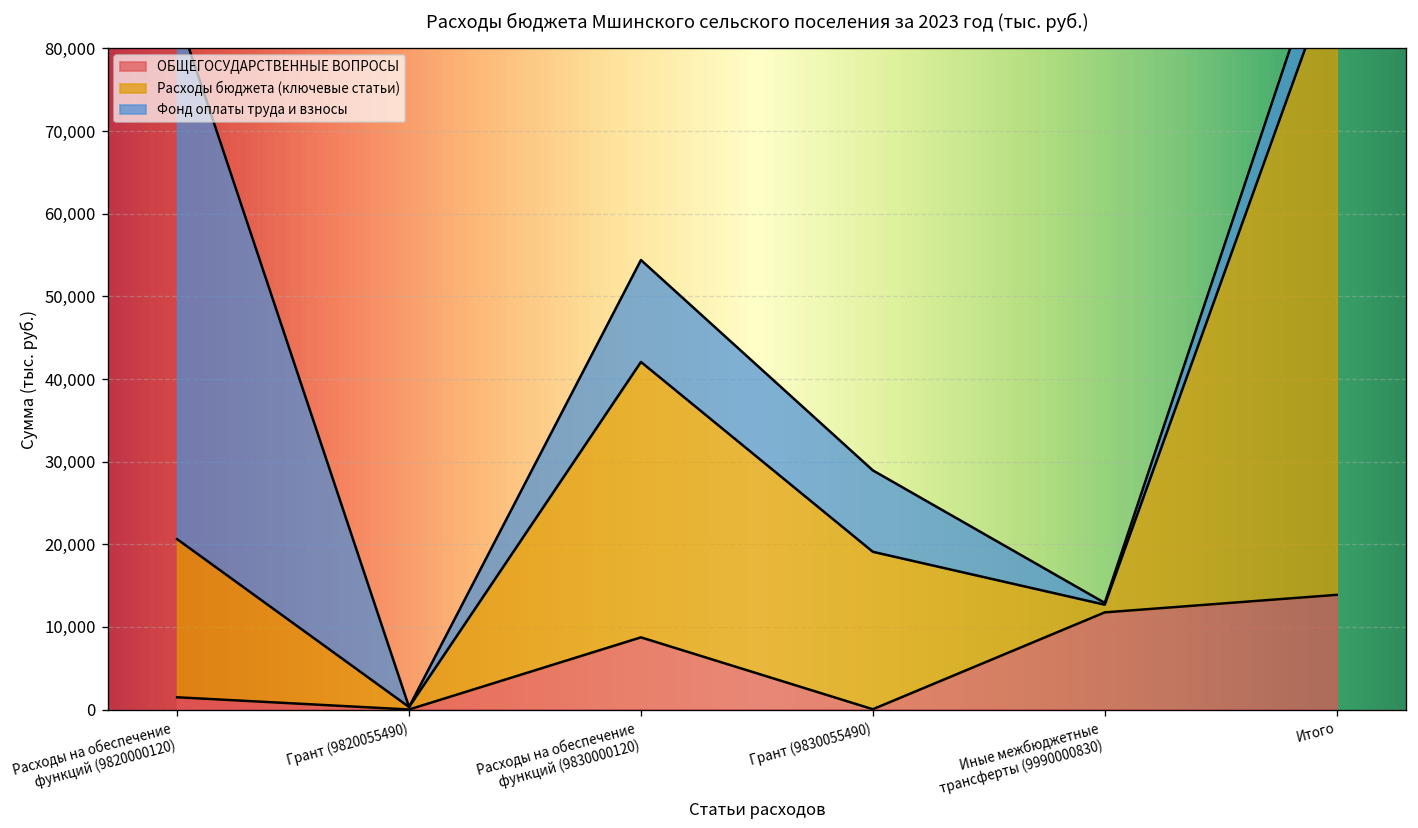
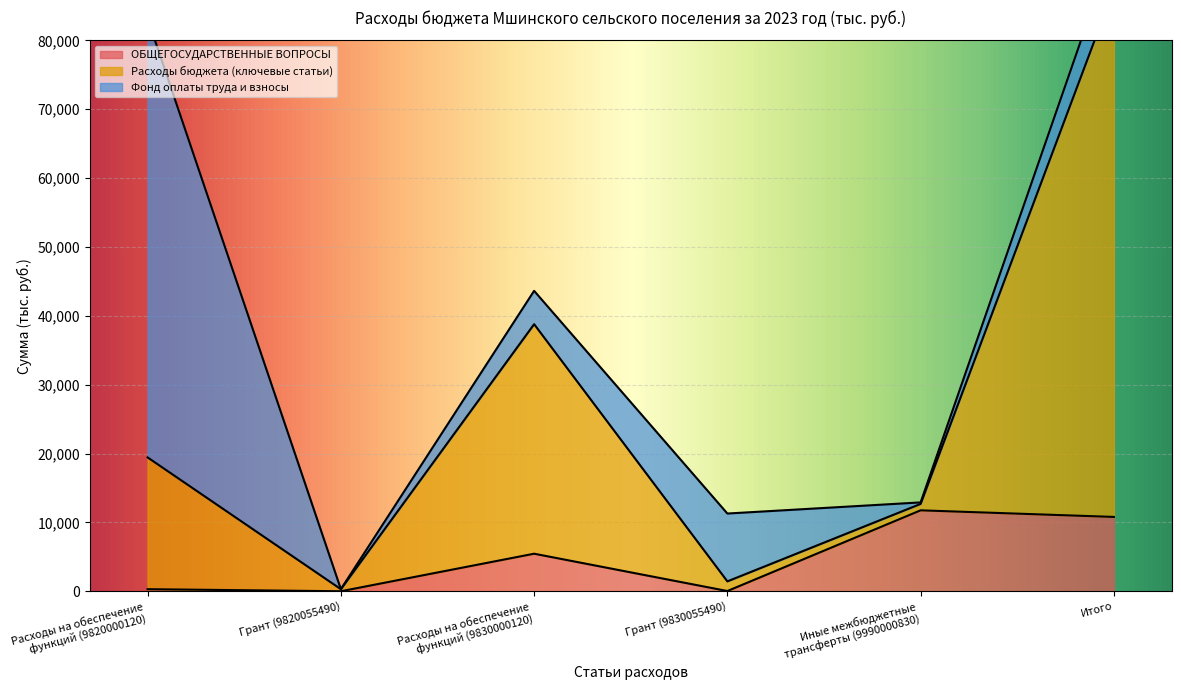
  {
    "ОБЩЕГОСУДАРСТВЕННЫЕ ВОПРОСЫ": {
-     "Расходы на обеспечение функций (9820000120)": "1,000",
-     "Расходы на обеспечение функций (9830000120)": "9,000",
+     "Расходы на обеспечение функций (9820000120)": "0",
+     "Расходы на обеспечение функций (9830000120)": "5,000",
      "Грант (9830055490)": "0",
      "Иные межбюджетные трансферты (9990000830)": "12,000",
-     "Итого": "14,000"
+     "Итого": "11,000"
    },
    "Расходы бюджета (ключевые статьи)": {
      "Расходы на обеспечение функций (9820000120)": "19,000",
      "Расходы на обеспечение функций (9830000120)": "33,000",
-     "Грант (9830055490)": "19,000"
+     "Грант (9830055490)": "1,000"
    },
    "Фонд оплаты труда и взносы": {
-     "Расходы на обеспечение функций (9830000120)": "12,000",
+     "Расходы на обеспечение функций (9830000120)": "5,000",
      "Грант (9830055490)": "10,000"
    }
  }
